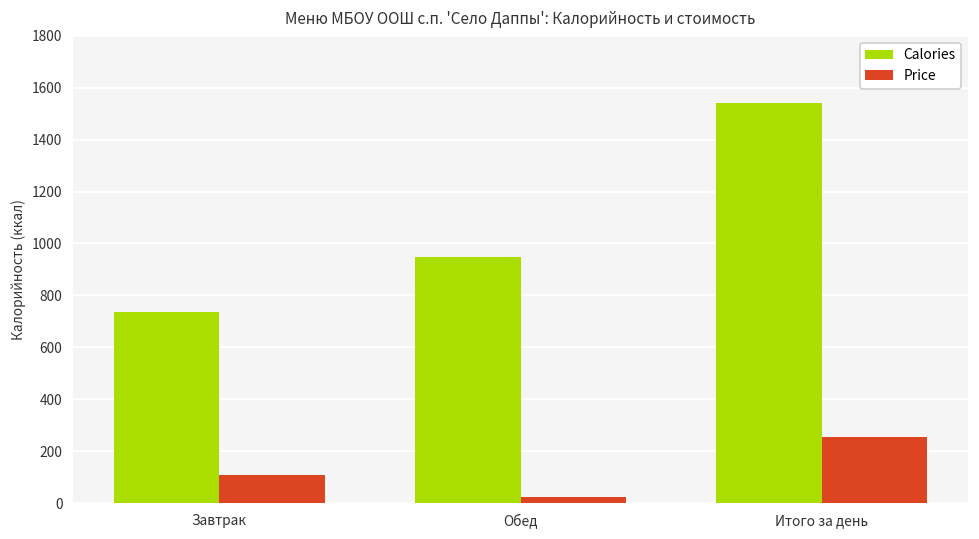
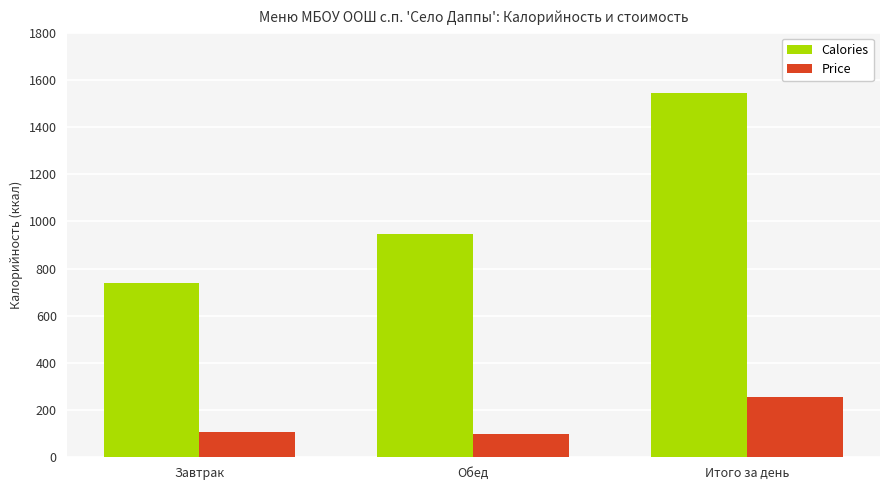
  {
    "Calories": {
      "Завтрак": 740,
      "Обед": 950,
      "Итого за день": 1540
    },
    "Price": {
      "Завтрак": 110,
-     "Обед": 20,
+     "Обед": 100,
      "Итого за день": 250
    }
  }
